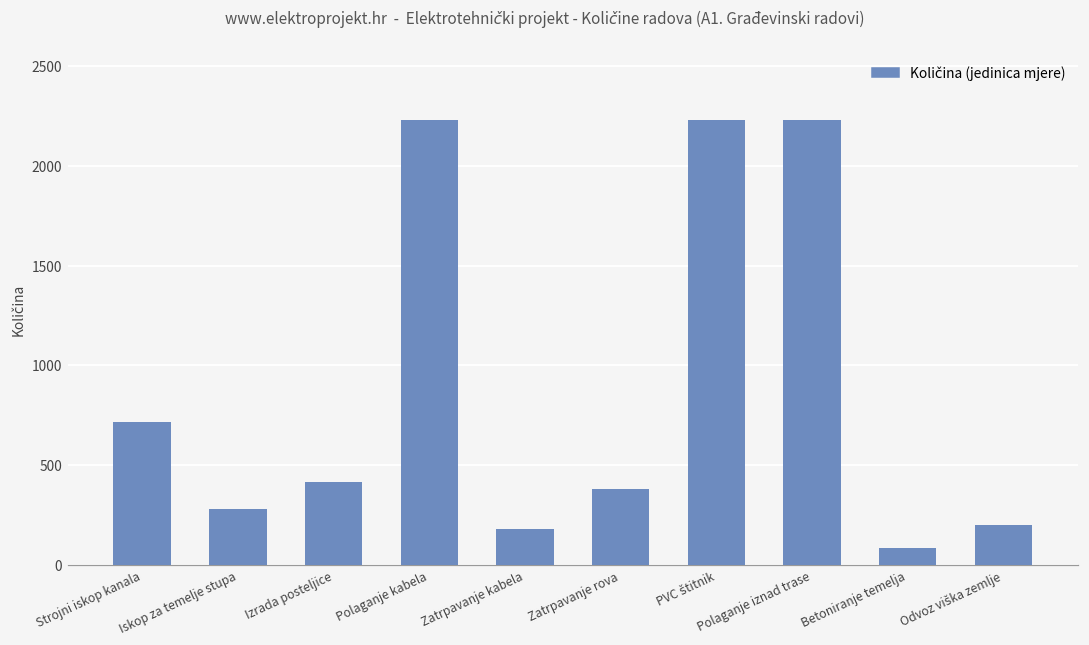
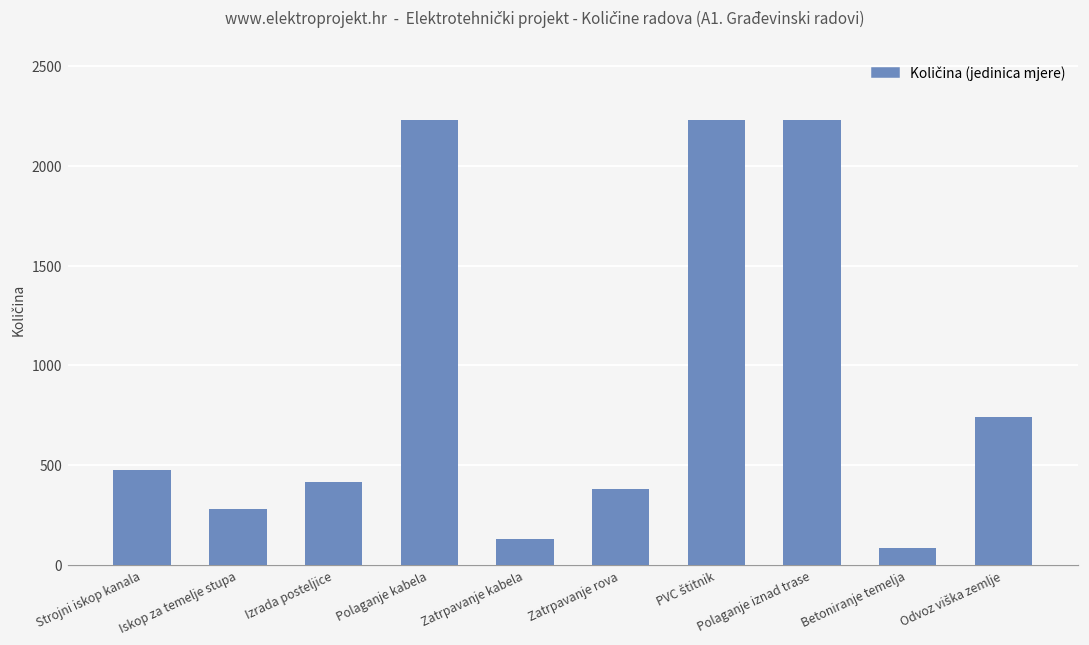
  {
-   "Strojni iskop kanala": 710,
+   "Strojni iskop kanala": 470,
    "Iskop za temelje stupa": 280,
    "Izrada posteljice": 420,
    "Polaganje kabela": 2230,
-   "Zatrpavanje kabela": 180,
+   "Zatrpavanje kabela": 130,
    "Zatrpavanje rova": 380,
    "PVC štitnik": 2230,
    "Polaganje iznad trase": 2230,
    "Betoniranje temelja": 80,
-   "Odvoz viška zemlje": 200
+   "Odvoz viška zemlje": 740
  }
